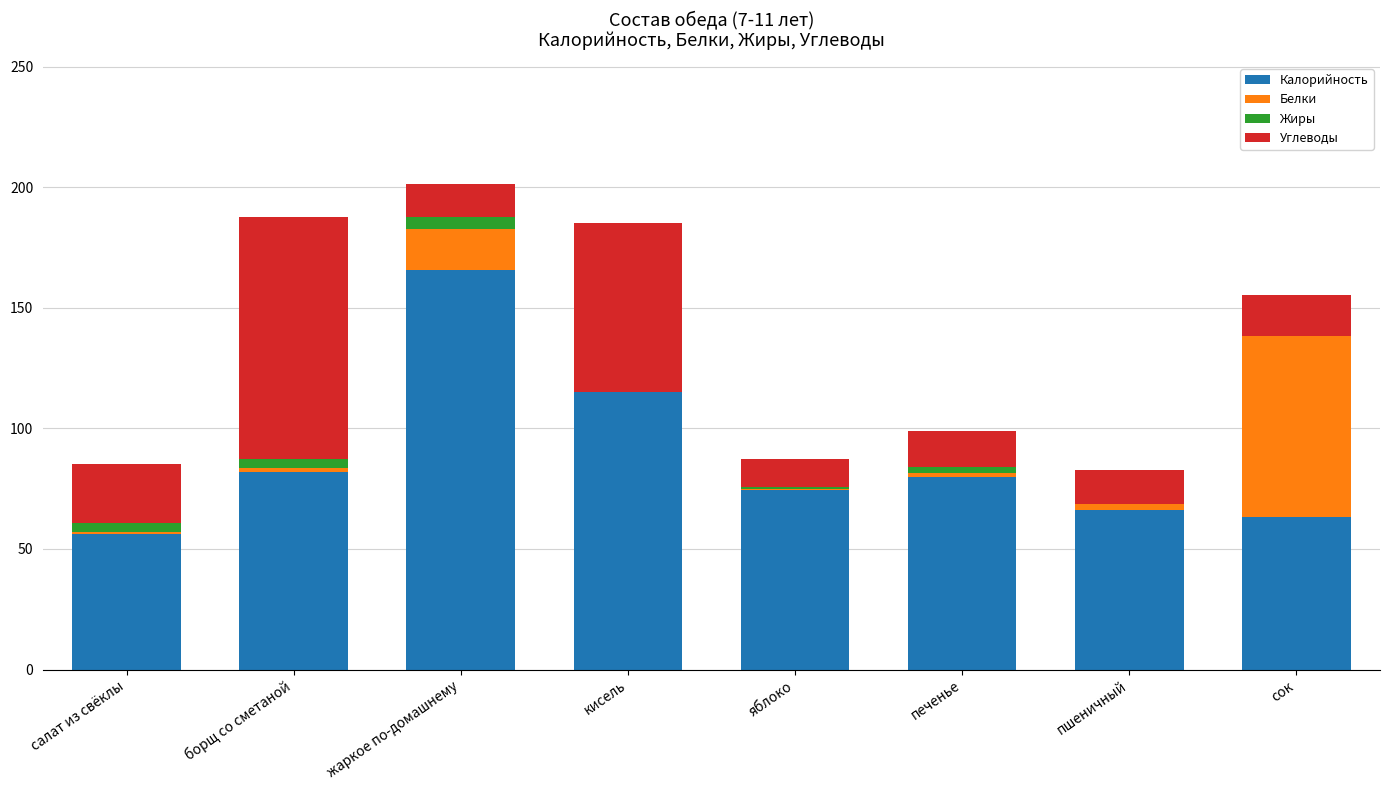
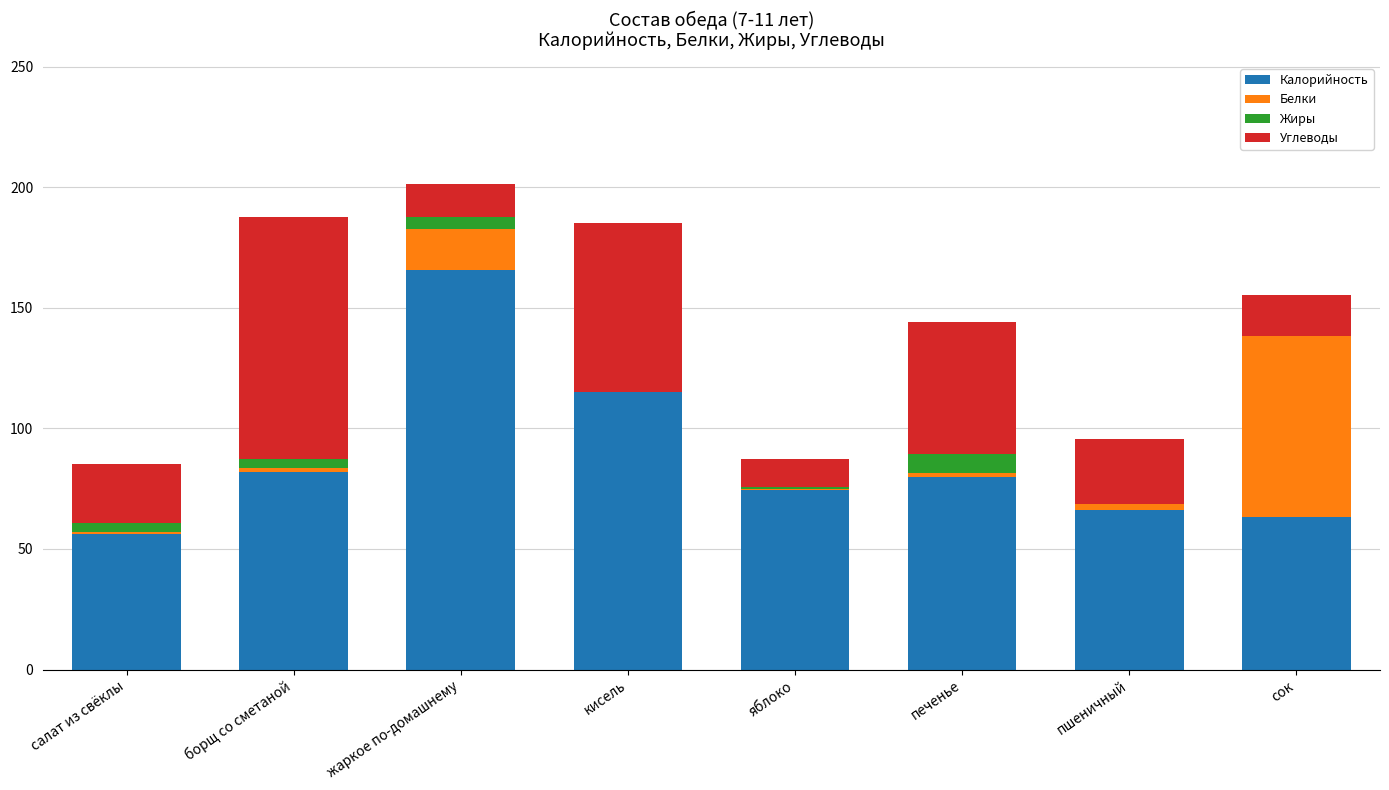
  {
    "Калорийность": {
      "салат из свёклы": 56,
      "борщ со сметаной": 82,
      "жаркое по-домашнему": 166,
      "кисель": 115,
      "яблоко": 74,
      "печенье": 80,
      "пшеничный": 66,
      "сок": 63
    },
    "Белки": {
      "борщ со сметаной": 1,
      "жаркое по-домашнему": 17,
      "печенье": 2,
      "пшеничный": 2,
      "сок": 75
    },
    "Жиры": {
      "салат из свёклы": 4,
      "борщ со сметаной": 4,
      "жаркое по-домашнему": 5,
-     "печенье": 2
+     "печенье": 8
    },
    "Углеводы": {
      "салат из свёклы": 24,
      "борщ со сметаной": 100,
      "жаркое по-домашнему": 14,
      "кисель": 70,
      "яблоко": 12,
-     "печенье": 15,
-     "пшеничный": 14,
+     "печенье": 55,
+     "пшеничный": 27,
      "сок": 17
    }
  }
